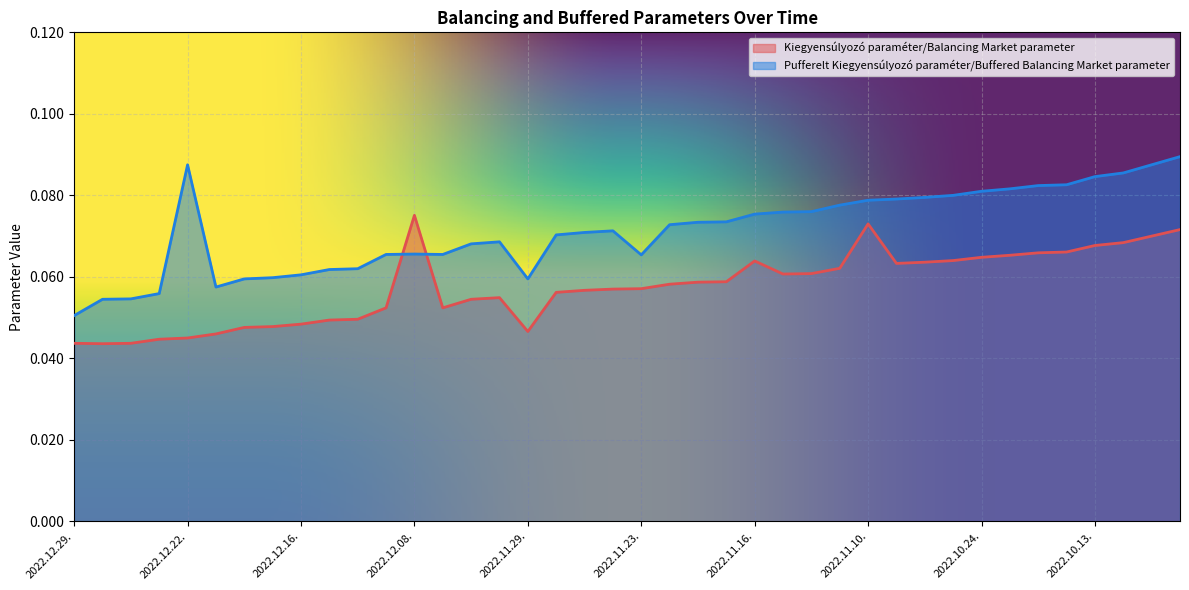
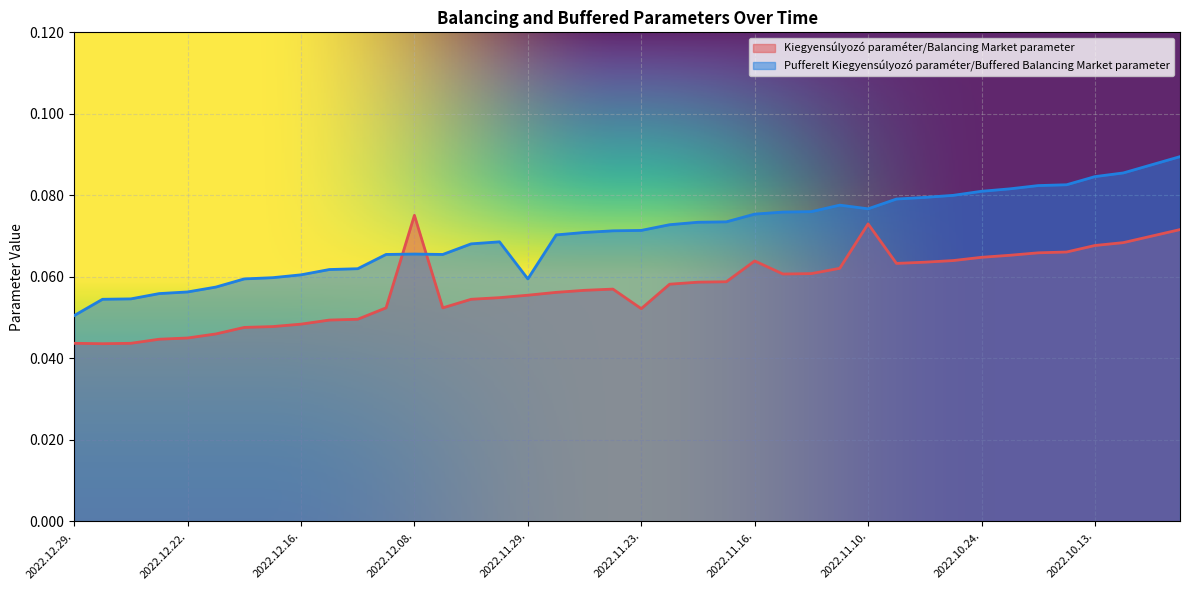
  {
    "Kiegyensúlyozó paraméter/Balancing Market parameter": {
      "2022.12.29.": 0.044,
      "2022.12.22.": 0.045,
      "2022.12.16.": 0.048,
      "2022.12.08.": 0.075,
-     "2022.11.29.": 0.047,
-     "2022.11.23.": 0.057,
+     "2022.11.29.": 0.056,
+     "2022.11.23.": 0.052,
      "2022.11.16.": 0.064,
      "2022.11.10.": 0.073,
      "2022.10.24.": 0.065,
      "2022.10.13.": 0.068
    },
    "Pufferelt Kiegyensúlyozó paraméter/Buffered Balancing Market parameter": {
      "2022.12.29.": 0.051,
-     "2022.12.22.": 0.088,
+     "2022.12.22.": 0.056,
      "2022.12.16.": 0.061,
      "2022.12.08.": 0.066,
      "2022.11.29.": 0.060,
-     "2022.11.23.": 0.065,
+     "2022.11.23.": 0.071,
      "2022.11.16.": 0.075,
-     "2022.11.10.": 0.079,
+     "2022.11.10.": 0.077,
      "2022.10.24.": 0.081,
      "2022.10.13.": 0.085
    }
  }
